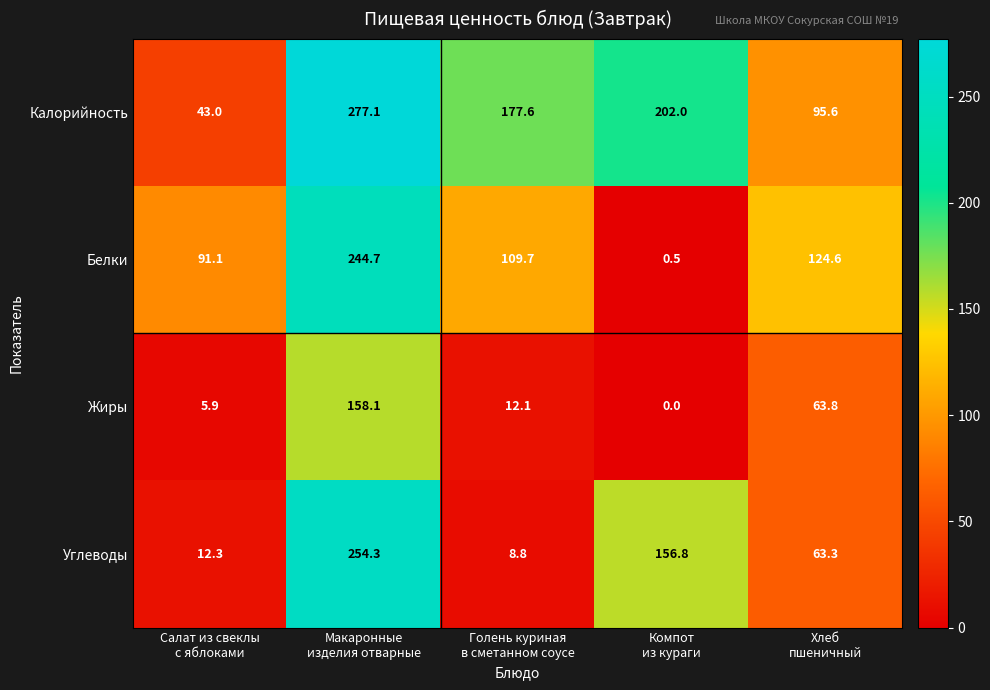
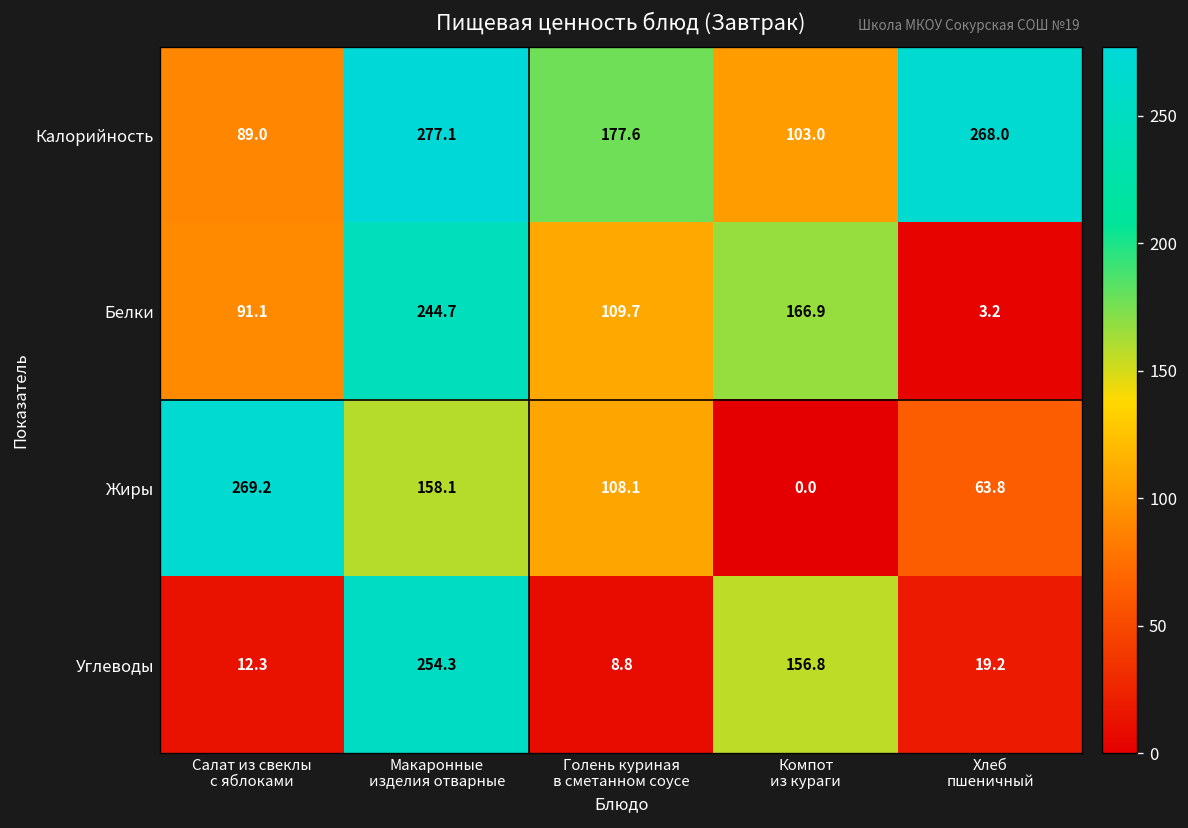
  {
    "Калорийность": {
-     "Салат из свеклы с яблоками": 43.0,
+     "Салат из свеклы с яблоками": 89.0,
      "Макаронные изделия отварные": 277.1,
      "Голень куриная в сметанном соусе": 177.6,
-     "Компот из кураги": 202.0,
-     "Хлеб пшеничный": 95.6
+     "Компот из кураги": 103.0,
+     "Хлеб пшеничный": 268.0
    },
    "Белки": {
      "Салат из свеклы с яблоками": 91.1,
      "Макаронные изделия отварные": 244.7,
      "Голень куриная в сметанном соусе": 109.7,
-     "Компот из кураги": 0.5,
-     "Хлеб пшеничный": 124.6
+     "Компот из кураги": 166.9,
+     "Хлеб пшеничный": 3.2
    },
    "Жиры": {
-     "Салат из свеклы с яблоками": 5.9,
+     "Салат из свеклы с яблоками": 269.2,
      "Макаронные изделия отварные": 158.1,
-     "Голень куриная в сметанном соусе": 12.1,
+     "Голень куриная в сметанном соусе": 108.1,
      "Компот из кураги": 0.0,
      "Хлеб пшеничный": 63.8
    },
    "Углеводы": {
      "Салат из свеклы с яблоками": 12.3,
      "Макаронные изделия отварные": 254.3,
      "Голень куриная в сметанном соусе": 8.8,
      "Компот из кураги": 156.8,
-     "Хлеб пшеничный": 63.3
+     "Хлеб пшеничный": 19.2
    }
  }
